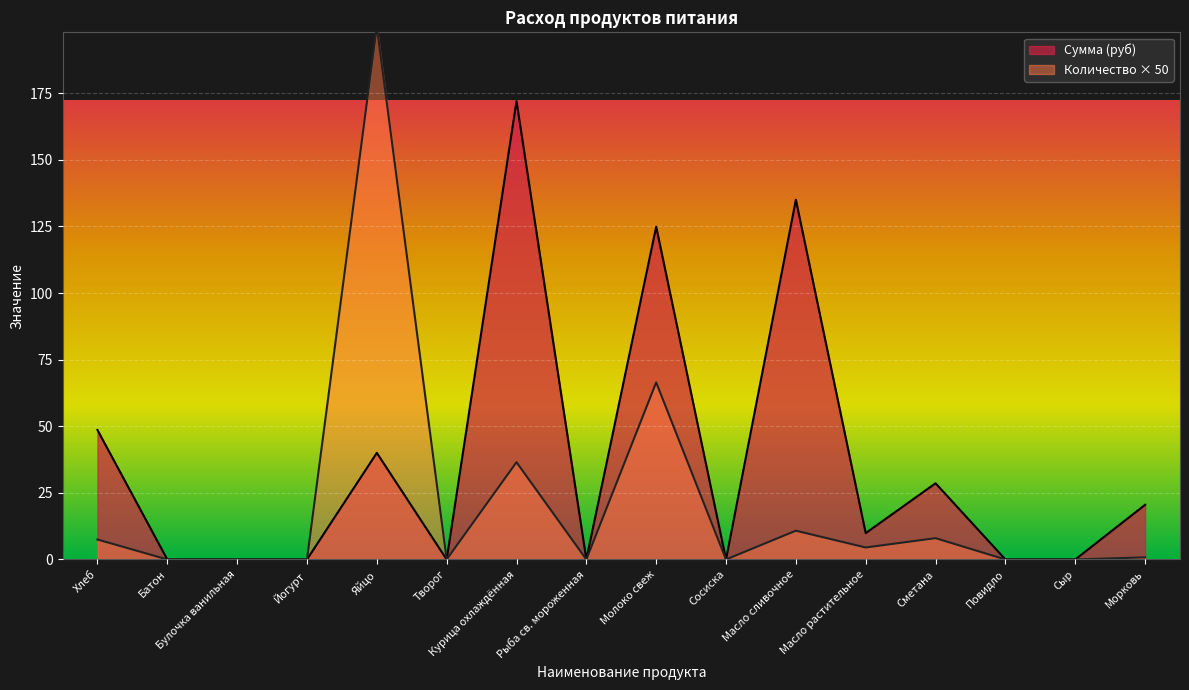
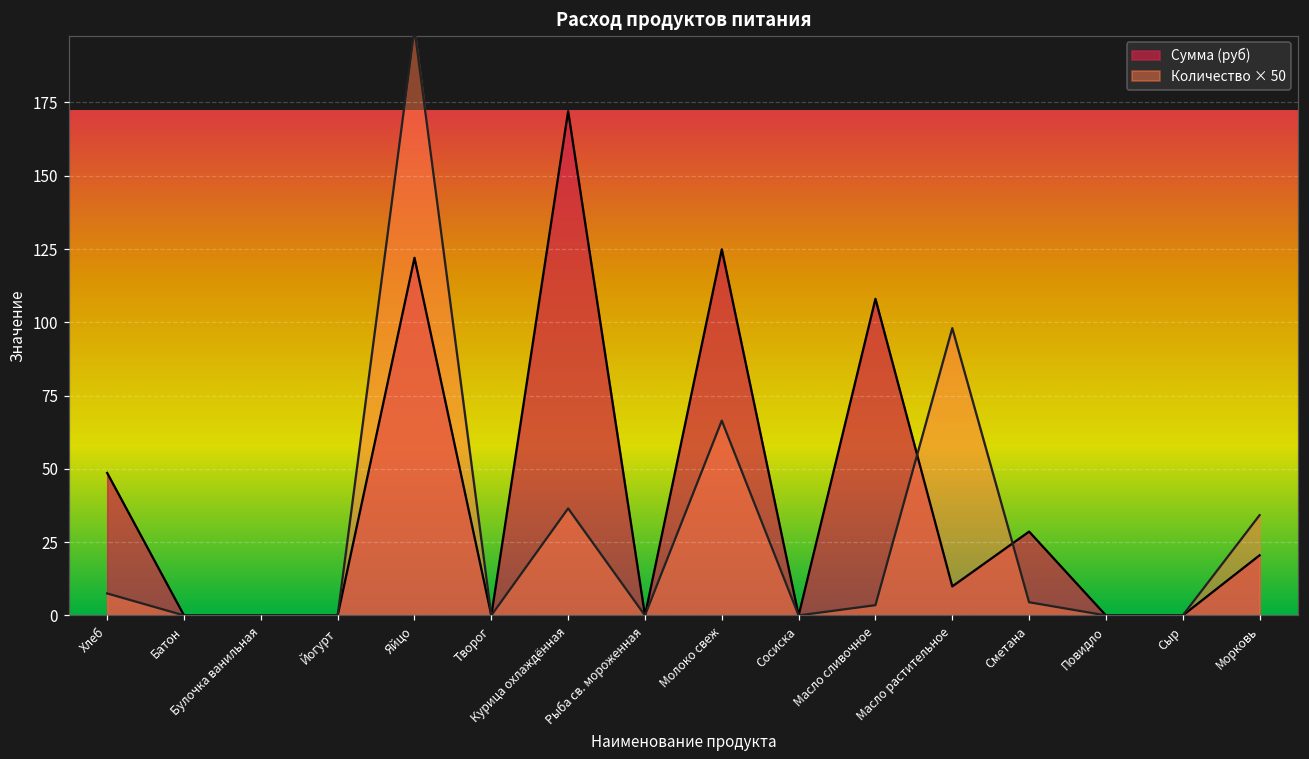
  {
    "Сумма (руб)": {
      "Хлеб": 49,
-     "Яйцо": 40,
+     "Яйцо": 122,
      "Курица охлаждённая": 172,
      "Молоко свеж": 125,
-     "Масло сливочное": 135,
+     "Масло сливочное": 108,
      "Масло растительное": 10,
      "Сметана": 29,
      "Морковь": 21
    },
    "Количество × 50": {
      "Хлеб": 8,
      "Курица охлаждённая": 37,
      "Молоко свеж": 66,
-     "Масло сливочное": 11,
-     "Масло растительное": 5,
-     "Сметана": 8,
-     "Морковь": 1
+     "Масло сливочное": 4,
+     "Масло растительное": 98,
+     "Сметана": 5,
+     "Морковь": 34
    }
  }
